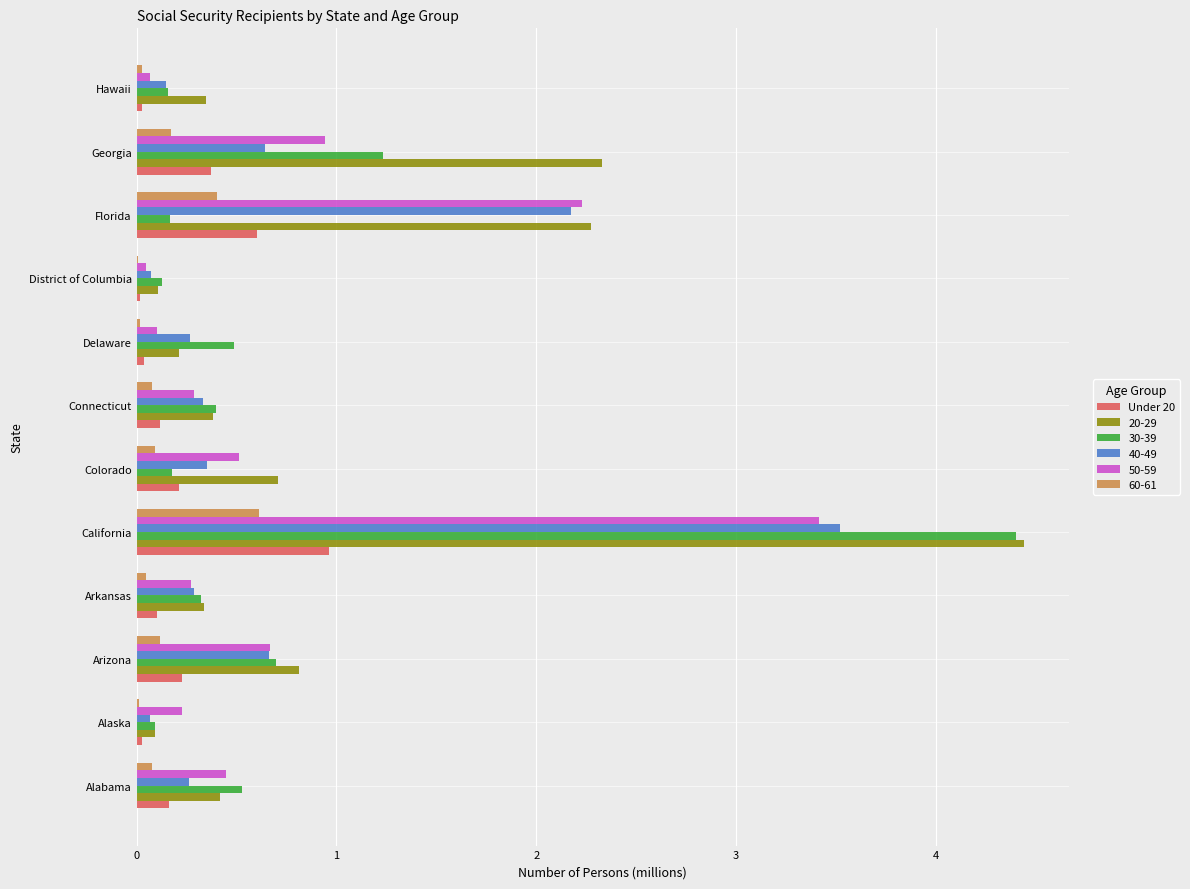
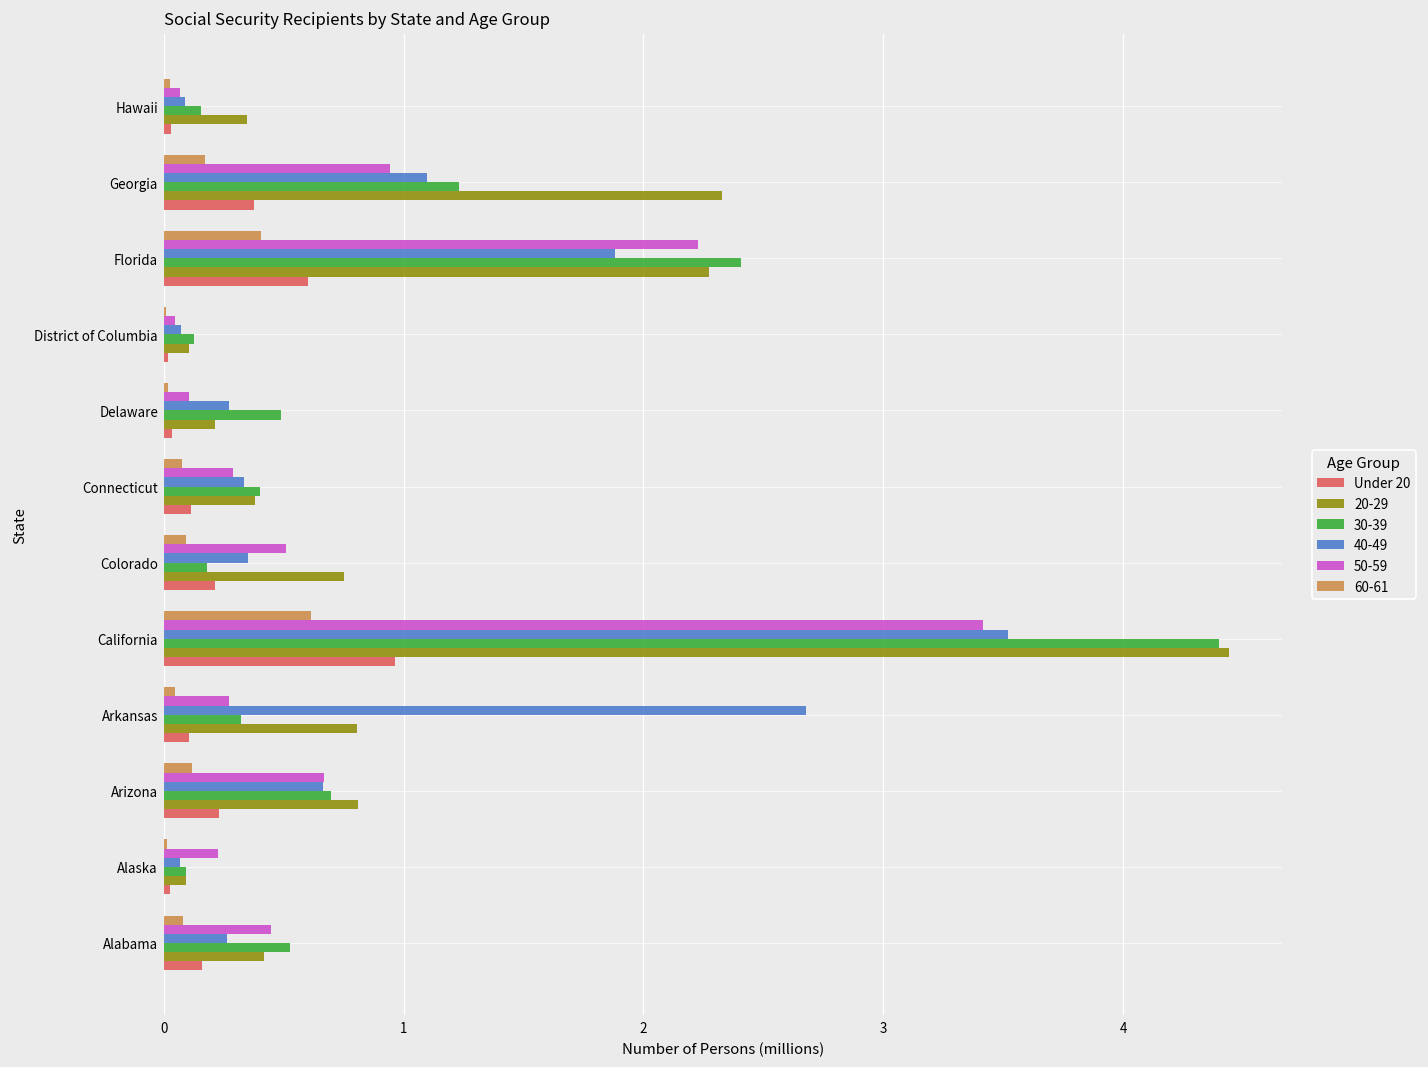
  {
    "20-29": {
      "Hawaii": 0.35,
      "Georgia": 2.33,
      "Florida": 2.28,
      "District of Columbia": 0.11,
      "Delaware": 0.21,
      "Connecticut": 0.38,
-     "Colorado": 0.71,
+     "Colorado": 0.75,
      "California": 4.44,
-     "Arkansas": 0.34,
+     "Arkansas": 0.80,
      "Arizona": 0.81,
      "Alaska": 0.09,
      "Alabama": 0.42
    },
    "30-39": {
      "Hawaii": 0.16,
      "Georgia": 1.23,
-     "Florida": 0.17,
+     "Florida": 2.41,
      "District of Columbia": 0.13,
      "Delaware": 0.49,
      "Connecticut": 0.40,
      "Colorado": 0.18,
      "California": 4.40,
      "Arkansas": 0.32,
      "Arizona": 0.70,
      "Alaska": 0.09,
      "Alabama": 0.53
    },
    "40-49": {
-     "Hawaii": 0.15,
-     "Georgia": 0.64,
-     "Florida": 2.17,
+     "Hawaii": 0.09,
+     "Georgia": 1.10,
+     "Florida": 1.88,
      "District of Columbia": 0.07,
      "Delaware": 0.27,
      "Connecticut": 0.33,
      "Colorado": 0.35,
      "California": 3.52,
-     "Arkansas": 0.29,
+     "Arkansas": 2.68,
      "Arizona": 0.66,
      "Alaska": 0.07,
      "Alabama": 0.26
    },
    "50-59": {
      "Hawaii": 0.07,
      "Georgia": 0.94,
      "Florida": 2.23,
      "District of Columbia": 0.05,
      "Delaware": 0.10,
      "Connecticut": 0.29,
      "Colorado": 0.51,
      "California": 3.42,
      "Arkansas": 0.27,
      "Arizona": 0.67,
      "Alaska": 0.23,
      "Alabama": 0.45
    }
  }
